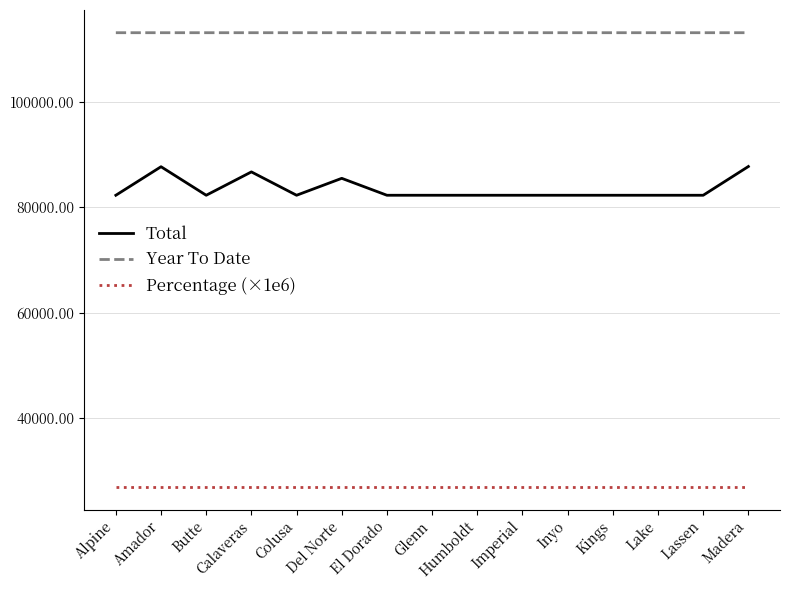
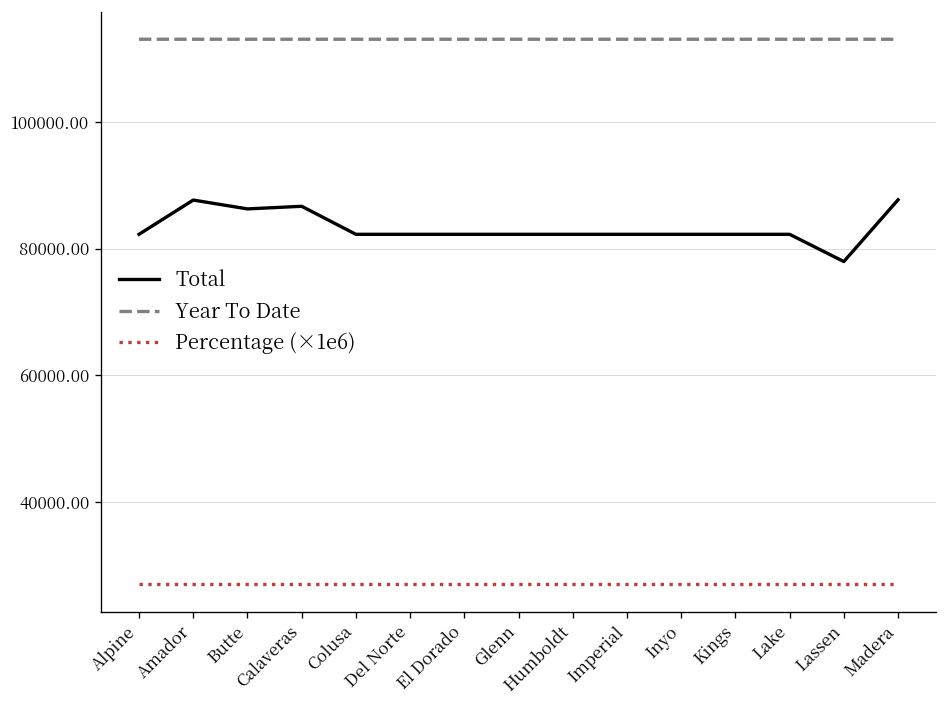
  {
    "Total": {
      "Alpine": 82000,
      "Amador": 88000,
-     "Butte": 82000,
+     "Butte": 86000,
      "Calaveras": 87000,
      "Colusa": 82000,
-     "Del Norte": 85000,
+     "Del Norte": 82000,
      "El Dorado": 82000,
      "Glenn": 82000,
      "Humboldt": 82000,
      "Imperial": 82000,
      "Inyo": 82000,
      "Kings": 82000,
      "Lake": 82000,
-     "Lassen": 82000,
+     "Lassen": 78000,
      "Madera": 88000
    },
    "Year To Date": {
      "Alpine": 113000,
      "Amador": 113000,
      "Butte": 113000,
      "Calaveras": 113000,
      "Colusa": 113000,
      "Del Norte": 113000,
      "El Dorado": 113000,
      "Glenn": 113000,
      "Humboldt": 113000,
      "Imperial": 113000,
      "Inyo": 113000,
      "Kings": 113000,
      "Lake": 113000,
      "Lassen": 113000,
      "Madera": 113000
    },
    "Percentage (×1e6)": {
      "Alpine": 27000,
      "Amador": 27000,
      "Butte": 27000,
      "Calaveras": 27000,
      "Colusa": 27000,
      "Del Norte": 27000,
      "El Dorado": 27000,
      "Glenn": 27000,
      "Humboldt": 27000,
      "Imperial": 27000,
      "Inyo": 27000,
      "Kings": 27000,
      "Lake": 27000,
      "Lassen": 27000,
      "Madera": 27000
    }
  }
